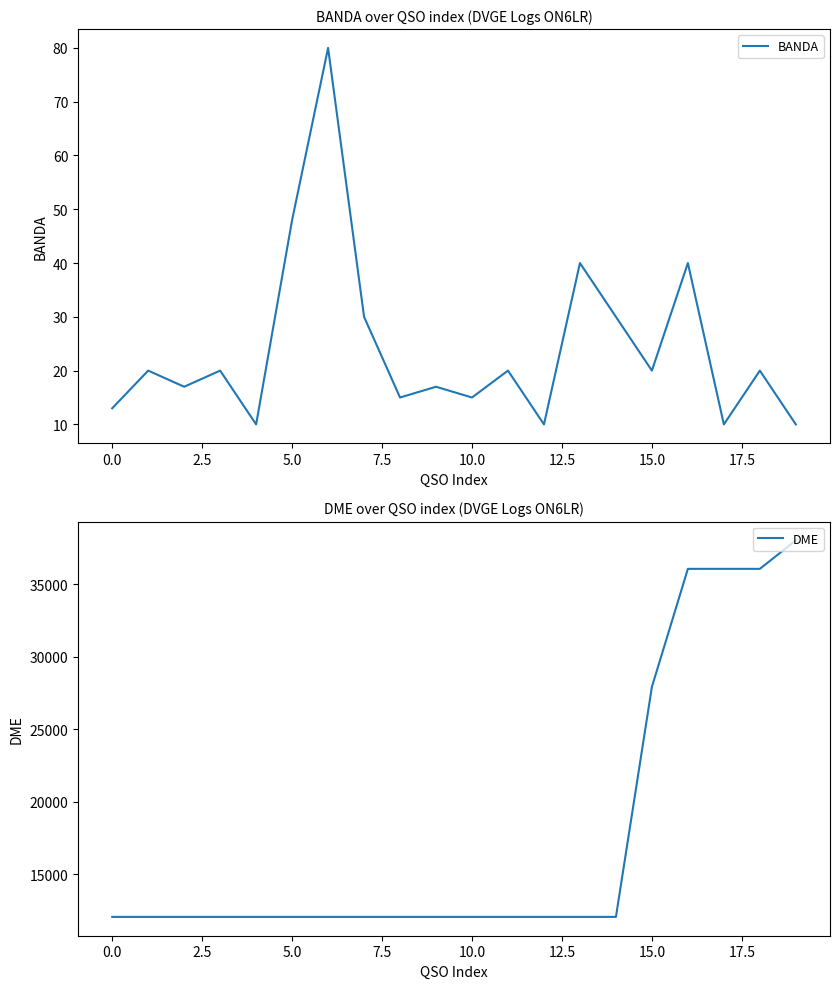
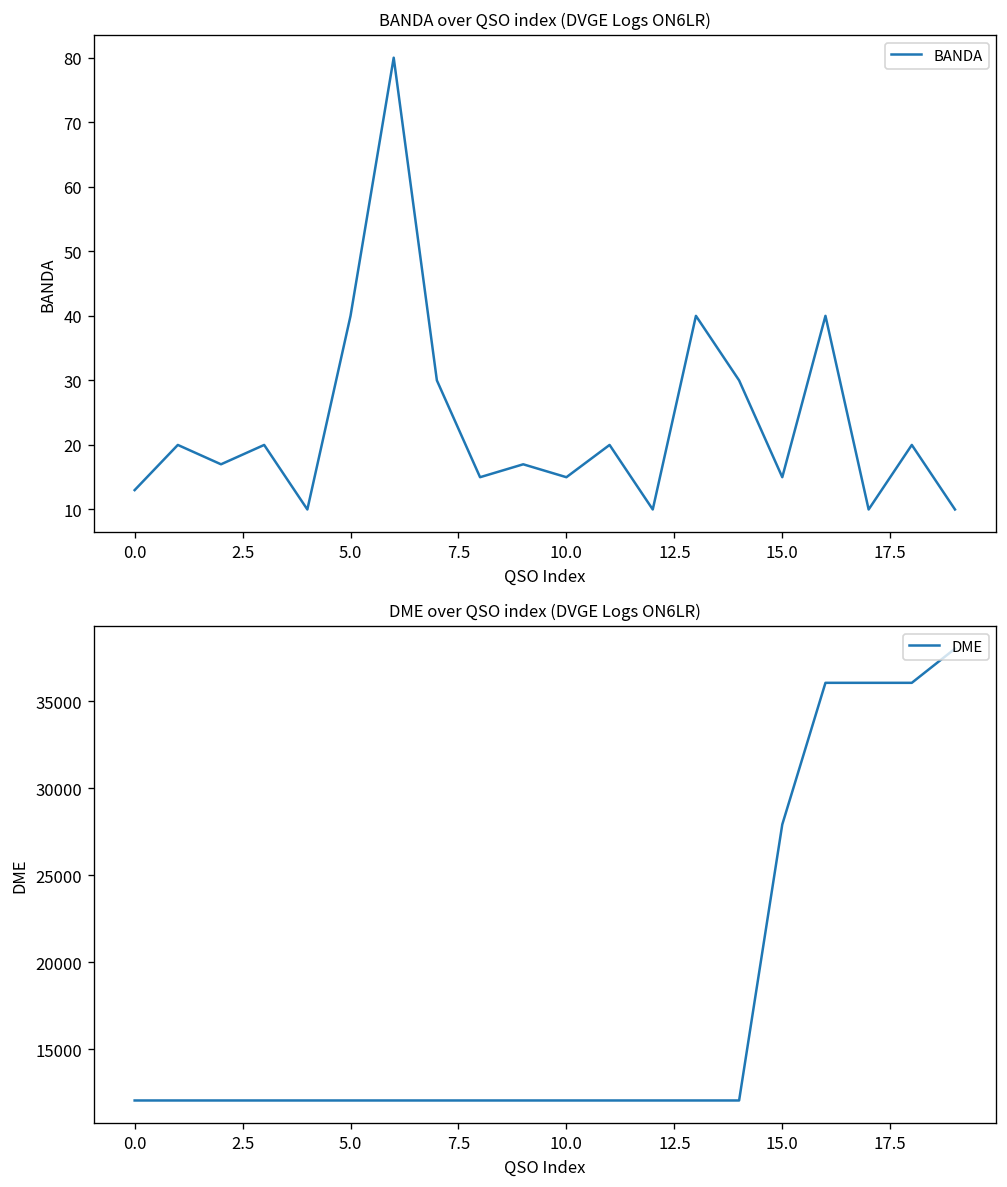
  {
    "BANDA over QSO index (DVGE Logs ON6LR)": {
      "0.0": 13,
-     "5.0": 48,
+     "5.0": 40,
      "10.0": 15,
-     "15.0": 20
+     "15.0": 15
    },
    "DME over QSO index (DVGE Logs ON6LR)": {
      "0.0": 12000,
      "5.0": 12000,
      "10.0": 12000,
      "15.0": 27900
    }
  }
